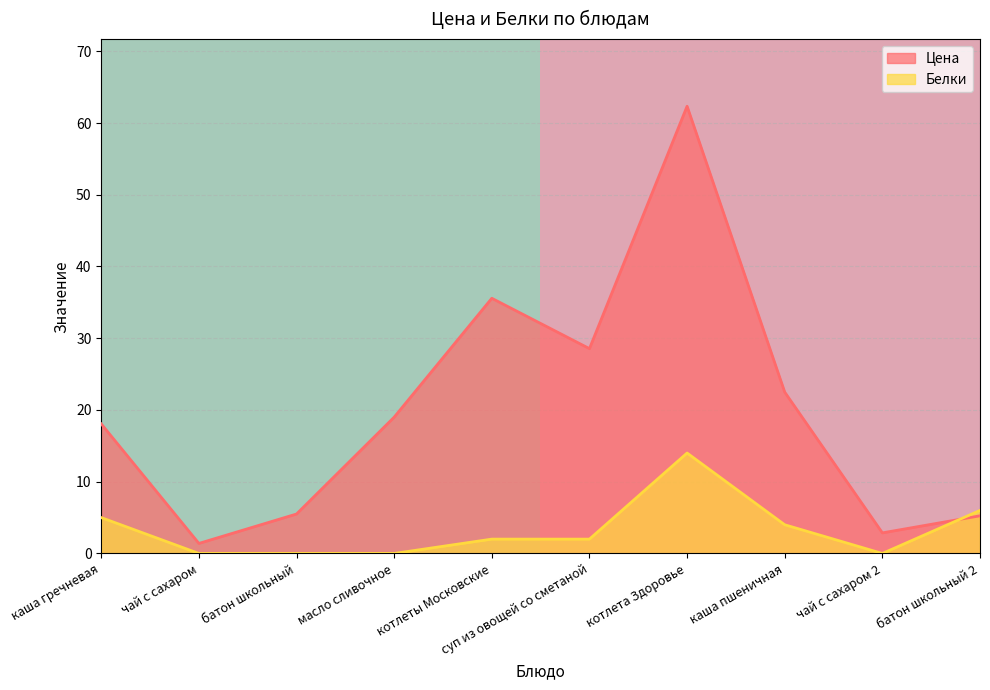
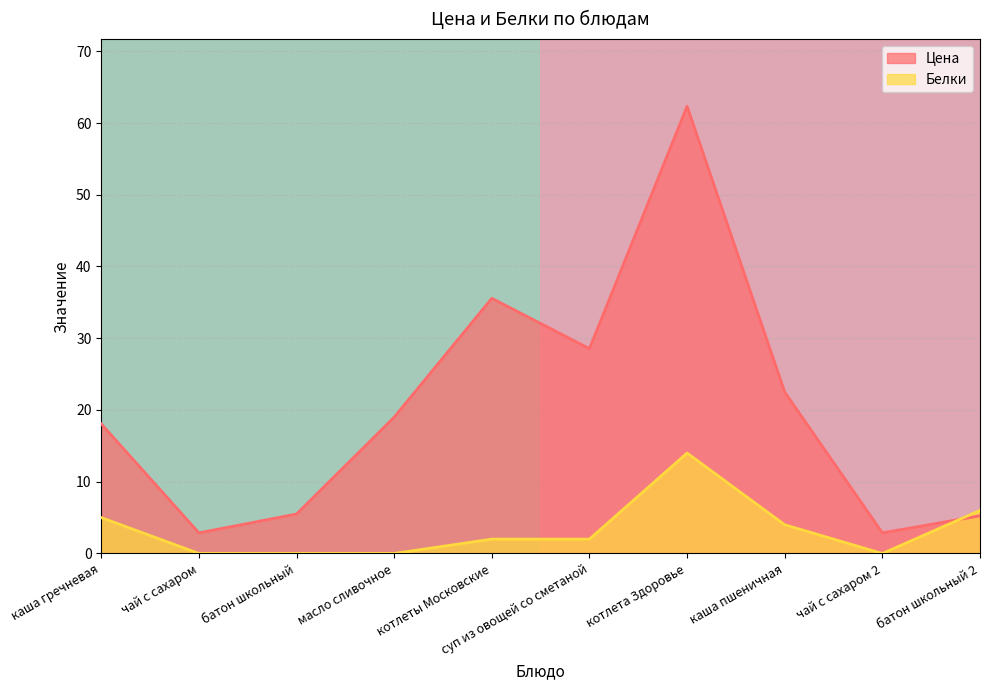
  {
    "Цена": {
      "каша гречневая": 18,
-     "чай с сахаром": 1,
+     "чай с сахаром": 3,
      "батон школьный": 6,
      "масло сливочное": 19,
      "котлеты Московские": 36,
      "суп из овощей со сметаной": 29,
      "котлета Здоровье": 62,
      "каша пшеничная": 22,
      "чай с сахаром 2": 3,
      "батон школьный 2": 5
    },
    "Белки": {
      "каша гречневая": 5,
      "чай с сахаром": 0,
      "батон школьный": 0,
      "масло сливочное": 0,
      "котлеты Московские": 2,
      "суп из овощей со сметаной": 2,
      "котлета Здоровье": 14,
      "каша пшеничная": 4,
      "чай с сахаром 2": 0,
      "батон школьный 2": 6
    }
  }
